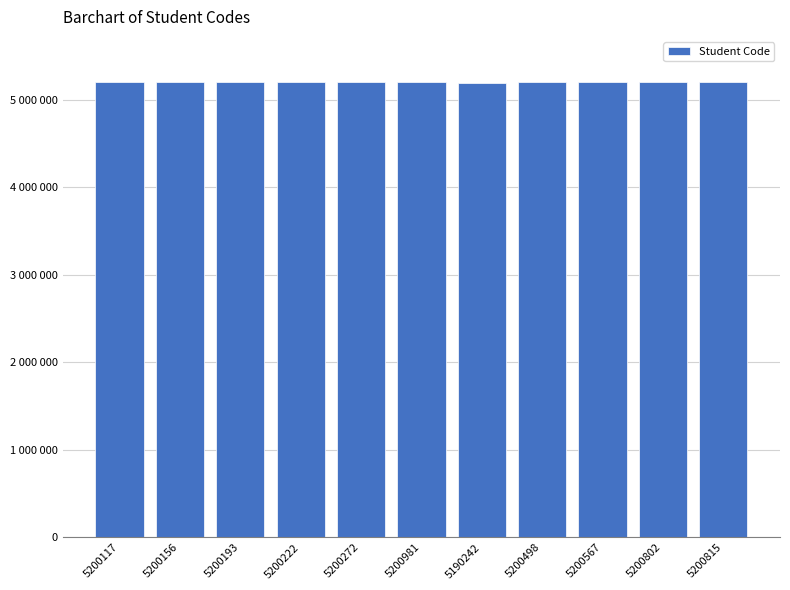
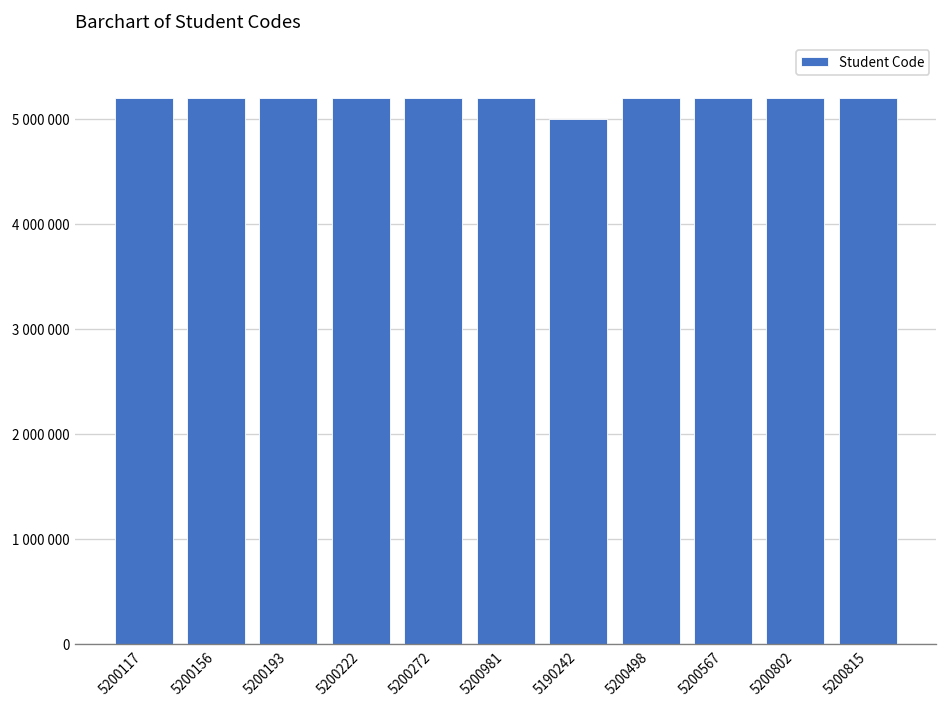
  {
    "5200117": 5200000,
    "5200156": 5200000,
    "5200193": 5200000,
    "5200222": 5200000,
    "5200272": 5200000,
    "5200981": 5200000,
-   "5190242": 5200000,
+   "5190242": 5000000,
    "5200498": 5200000,
    "5200567": 5200000,
    "5200802": 5200000,
    "5200815": 5200000
  }
